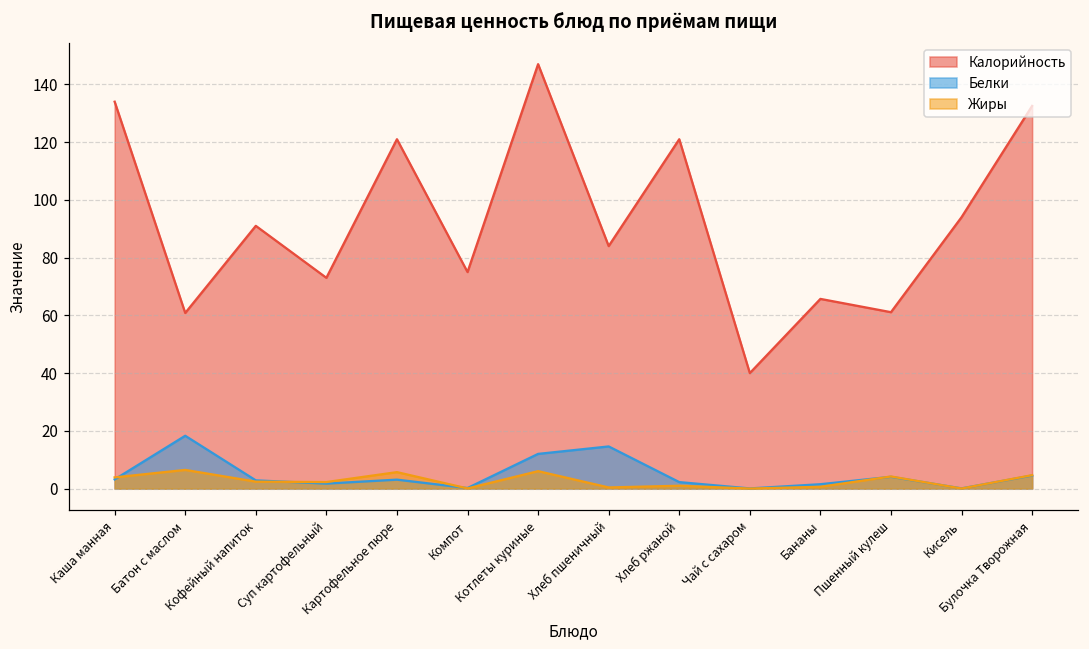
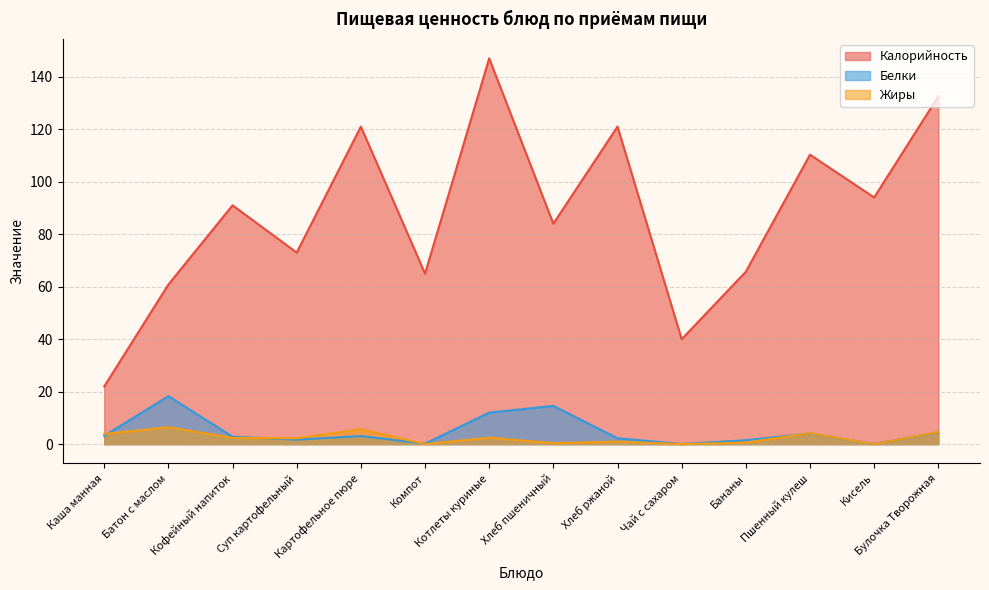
  {
    "Калорийность": {
-     "Каша манная": 134,
+     "Каша манная": 22,
      "Батон с маслом": 61,
      "Кофейный напиток": 91,
      "Суп картофельный": 73,
      "Картофельное пюре": 121,
-     "Компот": 75,
+     "Компот": 65,
      "Котлеты куриные": 147,
      "Хлеб пшеничный": 84,
      "Хлеб ржаной": 121,
      "Чай с сахаром": 40,
      "Бананы": 66,
-     "Пшенный кулеш": 61,
+     "Пшенный кулеш": 110,
      "Кисель": 94
    },
    "Белки": {
      "Батон с маслом": 18,
      "Картофельное пюре": 3,
      "Котлеты куриные": 12,
      "Хлеб пшеничный": 15,
      "Хлеб ржаной": 2
    },
    "Жиры": {
      "Батон с маслом": 6,
      "Картофельное пюре": 6,
-     "Котлеты куриные": 6,
+     "Котлеты куриные": 2,
      "Хлеб пшеничный": 0,
      "Хлеб ржаной": 1
    }
  }
